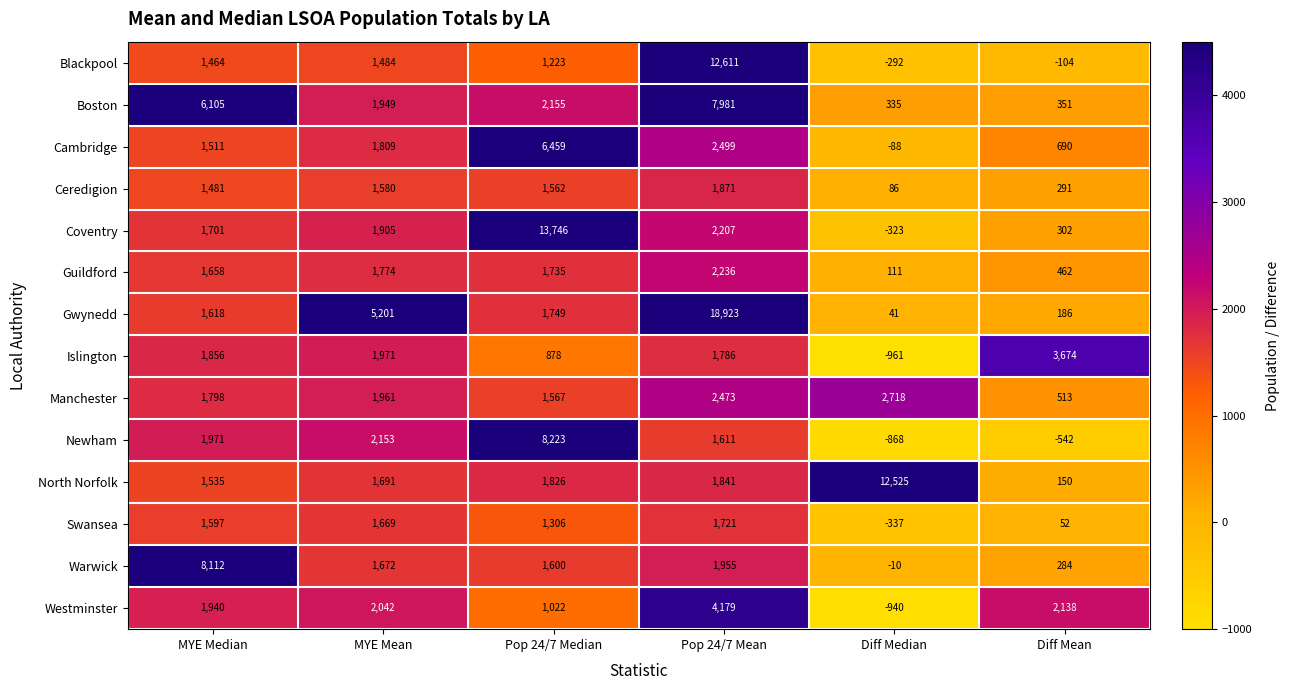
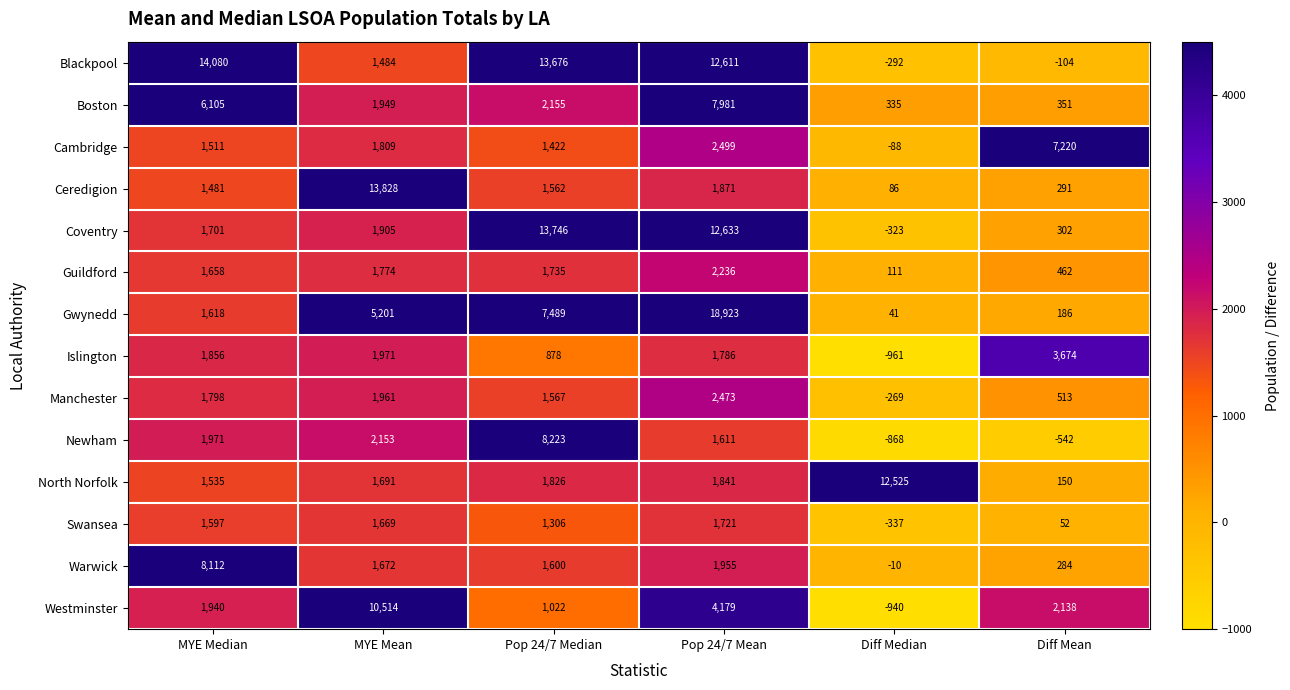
  {
    "Blackpool": {
-     "MYE Median": "1,464",
+     "MYE Median": "14,080",
      "MYE Mean": "1,484",
-     "Pop 24/7 Median": "1,223",
+     "Pop 24/7 Median": "13,676",
      "Pop 24/7 Mean": "12,611",
      "Diff Median": "-292",
      "Diff Mean": "-104"
    },
    "Boston": {
      "MYE Median": "6,105",
      "MYE Mean": "1,949",
      "Pop 24/7 Median": "2,155",
      "Pop 24/7 Mean": "7,981",
      "Diff Median": "335",
      "Diff Mean": "351"
    },
    "Cambridge": {
      "MYE Median": "1,511",
      "MYE Mean": "1,809",
-     "Pop 24/7 Median": "6,459",
+     "Pop 24/7 Median": "1,422",
      "Pop 24/7 Mean": "2,499",
      "Diff Median": "-88",
-     "Diff Mean": "690"
+     "Diff Mean": "7,220"
    },
    "Ceredigion": {
      "MYE Median": "1,481",
-     "MYE Mean": "1,580",
+     "MYE Mean": "13,828",
      "Pop 24/7 Median": "1,562",
      "Pop 24/7 Mean": "1,871",
      "Diff Median": "86",
      "Diff Mean": "291"
    },
    "Coventry": {
      "MYE Median": "1,701",
      "MYE Mean": "1,905",
      "Pop 24/7 Median": "13,746",
-     "Pop 24/7 Mean": "2,207",
+     "Pop 24/7 Mean": "12,633",
      "Diff Median": "-323",
      "Diff Mean": "302"
    },
    "Guildford": {
      "MYE Median": "1,658",
      "MYE Mean": "1,774",
      "Pop 24/7 Median": "1,735",
      "Pop 24/7 Mean": "2,236",
      "Diff Median": "111",
      "Diff Mean": "462"
    },
    "Gwynedd": {
      "MYE Median": "1,618",
      "MYE Mean": "5,201",
-     "Pop 24/7 Median": "1,749",
+     "Pop 24/7 Median": "7,489",
      "Pop 24/7 Mean": "18,923",
      "Diff Median": "41",
      "Diff Mean": "186"
    },
    "Islington": {
      "MYE Median": "1,856",
      "MYE Mean": "1,971",
      "Pop 24/7 Median": "878",
      "Pop 24/7 Mean": "1,786",
      "Diff Median": "-961",
      "Diff Mean": "3,674"
    },
    "Manchester": {
      "MYE Median": "1,798",
      "MYE Mean": "1,961",
      "Pop 24/7 Median": "1,567",
      "Pop 24/7 Mean": "2,473",
-     "Diff Median": "2,718",
+     "Diff Median": "-269",
      "Diff Mean": "513"
    },
    "Newham": {
      "MYE Median": "1,971",
      "MYE Mean": "2,153",
      "Pop 24/7 Median": "8,223",
      "Pop 24/7 Mean": "1,611",
      "Diff Median": "-868",
      "Diff Mean": "-542"
    },
    "North Norfolk": {
      "MYE Median": "1,535",
      "MYE Mean": "1,691",
      "Pop 24/7 Median": "1,826",
      "Pop 24/7 Mean": "1,841",
      "Diff Median": "12,525",
      "Diff Mean": "150"
    },
    "Swansea": {
      "MYE Median": "1,597",
      "MYE Mean": "1,669",
      "Pop 24/7 Median": "1,306",
      "Pop 24/7 Mean": "1,721",
      "Diff Median": "-337",
      "Diff Mean": "52"
    },
    "Warwick": {
      "MYE Median": "8,112",
      "MYE Mean": "1,672",
      "Pop 24/7 Median": "1,600",
      "Pop 24/7 Mean": "1,955",
      "Diff Median": "-10",
      "Diff Mean": "284"
    },
    "Westminster": {
      "MYE Median": "1,940",
-     "MYE Mean": "2,042",
+     "MYE Mean": "10,514",
      "Pop 24/7 Median": "1,022",
      "Pop 24/7 Mean": "4,179",
      "Diff Median": "-940",
      "Diff Mean": "2,138"
    }
  }
